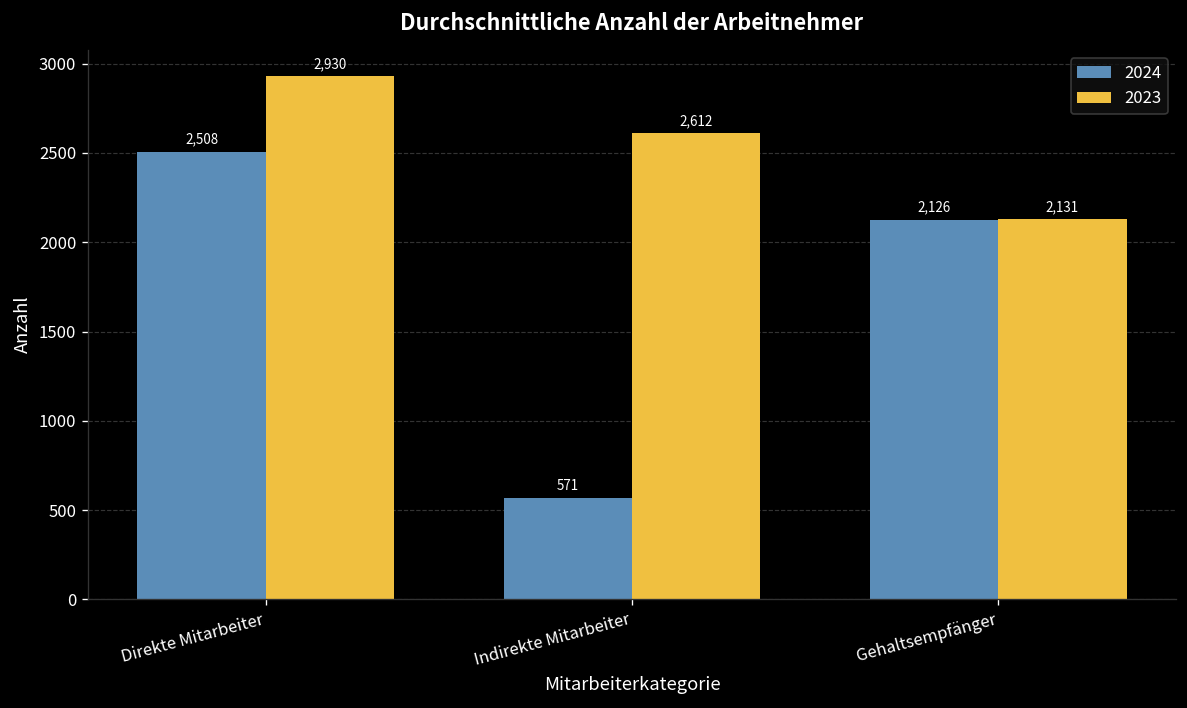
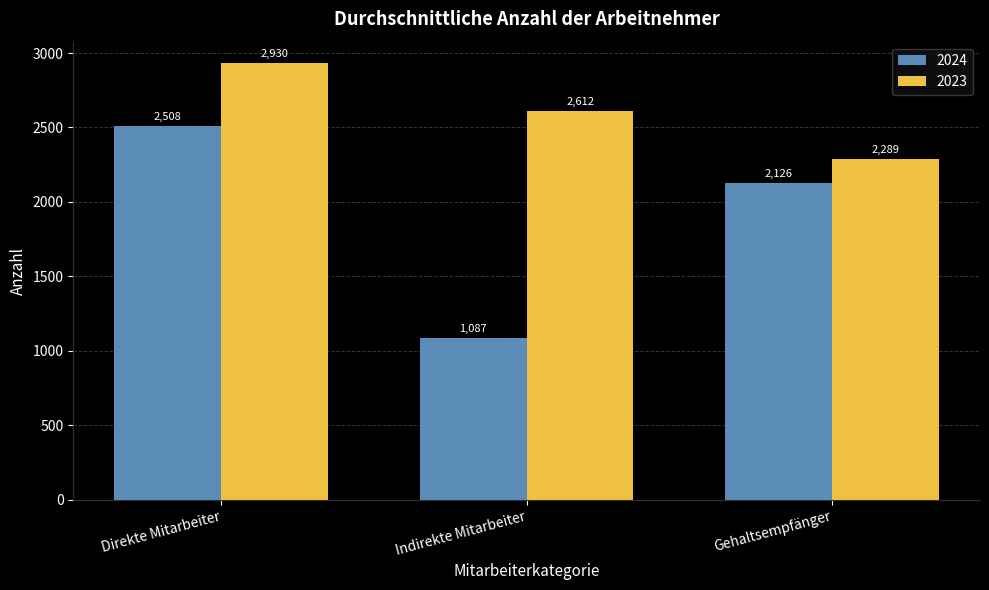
  {
    "2024": {
      "Direkte Mitarbeiter": "2,508",
-     "Indirekte Mitarbeiter": "571",
+     "Indirekte Mitarbeiter": "1,087",
      "Gehaltsempfänger": "2,126"
    },
    "2023": {
      "Direkte Mitarbeiter": "2,930",
      "Indirekte Mitarbeiter": "2,612",
-     "Gehaltsempfänger": "2,131"
+     "Gehaltsempfänger": "2,289"
    }
  }
